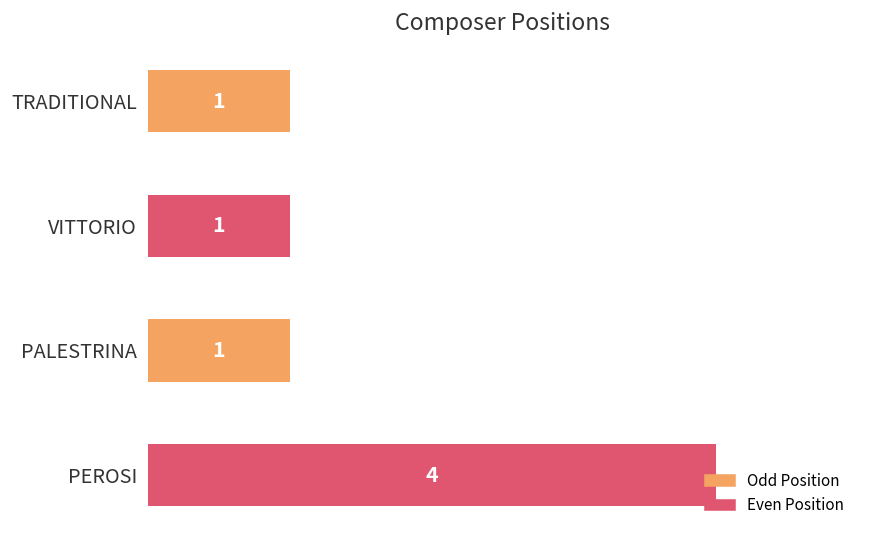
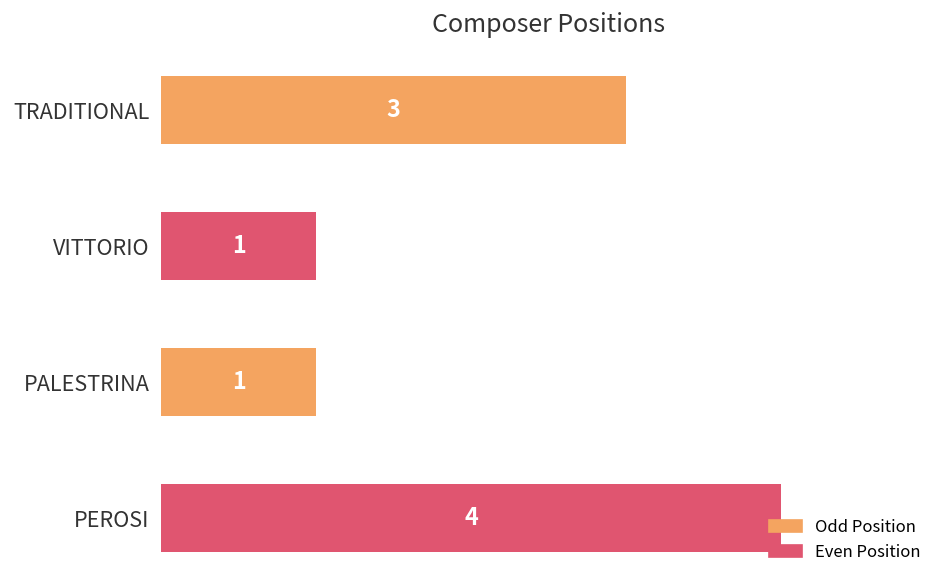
  {
-   "TRADITIONAL": 1,
+   "TRADITIONAL": 3,
    "VITTORIO": 1,
    "PALESTRINA": 1,
    "PEROSI": 4
  }
